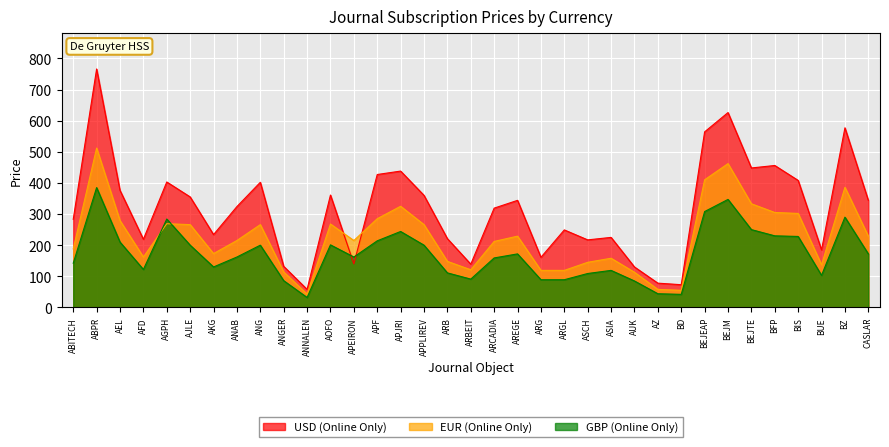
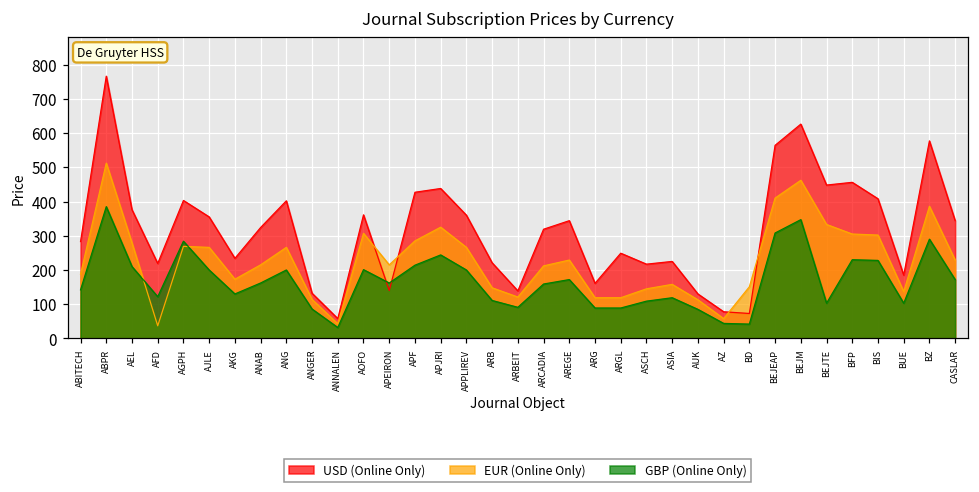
  {
    "USD (Online Only)": {
      "ABITECH": 280,
      "ABPR": 770,
      "AEL": 380,
      "AFD": 220,
      "AGPH": 400,
      "AJLE": 360,
      "AKG": 230,
      "ANAB": 320,
      "ANG": 400,
      "ANGER": 130,
      "ANNALEN": 60,
      "AOFO": 360,
      "APEIRON": 140,
      "APF": 430,
      "APJRI": 440,
      "APPLIREV": 360,
      "ARB": 220,
      "ARBEIT": 140,
      "ARCADIA": 320,
      "AREGE": 340,
      "ARG": 160,
      "ARGL": 250,
      "ASCH": 220,
      "ASIA": 230,
      "AUK": 130,
      "AZ": 80,
      "BD": 70,
      "BEJEAP": 560,
      "BEJM": 630,
      "BEJTE": 450,
      "BFP": 460,
      "BIS": 410,
      "BUE": 190,
      "BZ": 580,
      "CASLAR": 340
    },
    "EUR (Online Only)": {
      "ABITECH": 190,
      "ABPR": 510,
      "AEL": 280,
-     "AFD": 160,
+     "AFD": 40,
      "AGPH": 270,
      "AJLE": 270,
      "AKG": 170,
      "ANAB": 220,
      "ANG": 270,
      "ANGER": 110,
      "ANNALEN": 40,
-     "AOFO": 270,
+     "AOFO": 310,
      "APEIRON": 220,
      "APF": 290,
      "APJRI": 330,
      "APPLIREV": 270,
      "ARB": 150,
      "ARBEIT": 120,
      "ARCADIA": 210,
      "AREGE": 230,
      "ARG": 120,
      "ARGL": 120,
      "ASCH": 150,
      "ASIA": 160,
      "AUK": 110,
      "AZ": 60,
-     "BD": 60,
+     "BD": 150,
      "BEJEAP": 410,
      "BEJM": 460,
      "BEJTE": 330,
      "BFP": 310,
      "BIS": 300,
      "BUE": 140,
      "BZ": 390,
      "CASLAR": 230
    },
    "GBP (Online Only)": {
      "ABITECH": 140,
      "ABPR": 390,
      "AEL": 210,
      "AFD": 120,
      "AGPH": 280,
      "AJLE": 200,
      "AKG": 130,
      "ANAB": 160,
      "ANG": 200,
      "ANGER": 90,
      "ANNALEN": 30,
      "AOFO": 200,
      "APEIRON": 160,
      "APF": 210,
      "APJRI": 240,
      "APPLIREV": 200,
      "ARB": 110,
      "ARBEIT": 90,
      "ARCADIA": 160,
      "AREGE": 170,
      "ARG": 90,
      "ARGL": 90,
      "ASCH": 110,
      "ASIA": 120,
      "AUK": 90,
      "AZ": 40,
      "BD": 40,
      "BEJEAP": 310,
      "BEJM": 350,
-     "BEJTE": 250,
+     "BEJTE": 100,
      "BFP": 230,
      "BIS": 230,
      "BUE": 100,
      "BZ": 290,
      "CASLAR": 170
    }
  }
